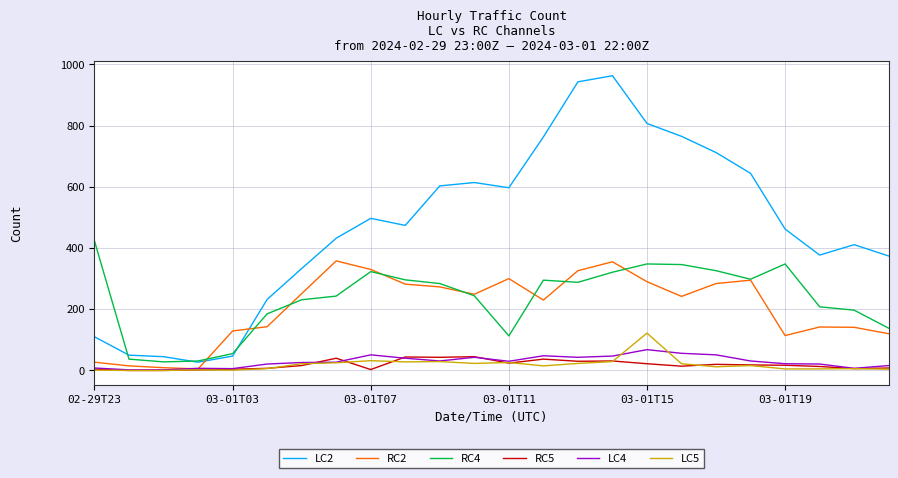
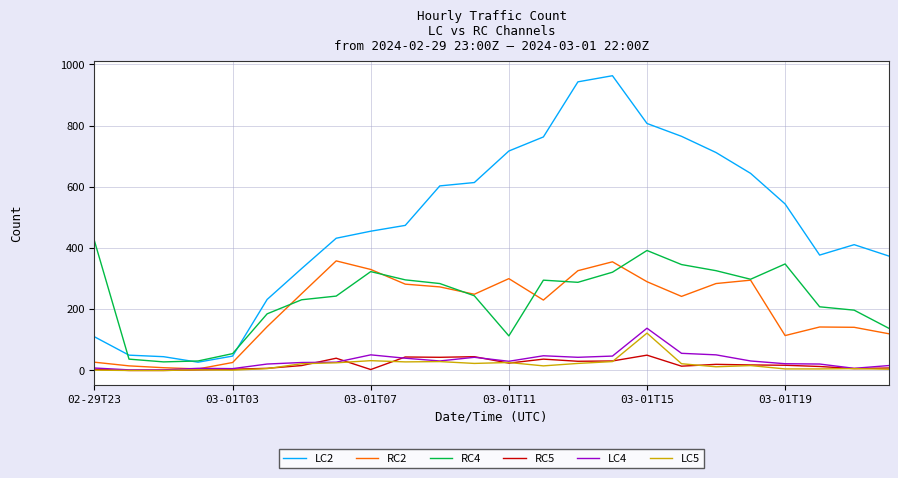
  {
    "LC2": {
      "02-29T23": 110,
-     "03-01T07": 500,
-     "03-01T11": 600,
+     "03-01T07": 460,
+     "03-01T11": 720,
      "03-01T15": 810,
-     "03-01T19": 460
+     "03-01T19": 540
    },
    "RC2": {
      "02-29T23": 30,
-     "03-01T03": 130,
+     "03-01T03": 30,
      "03-01T11": 300,
      "03-01T15": 290,
      "03-01T19": 110
    },
    "RC4": {
      "02-29T23": 420,
      "03-01T11": 110,
-     "03-01T15": 350,
+     "03-01T15": 390,
      "03-01T19": 350
    },
    "RC5": {
      "03-01T07": 0,
-     "03-01T15": 20
+     "03-01T15": 50
    },
    "LC4": {
      "03-01T07": 50,
-     "03-01T15": 70
+     "03-01T15": 140
    },
    "LC5": {
      "03-01T07": 30,
      "03-01T15": 120,
      "03-01T19": 10
    }
  }
